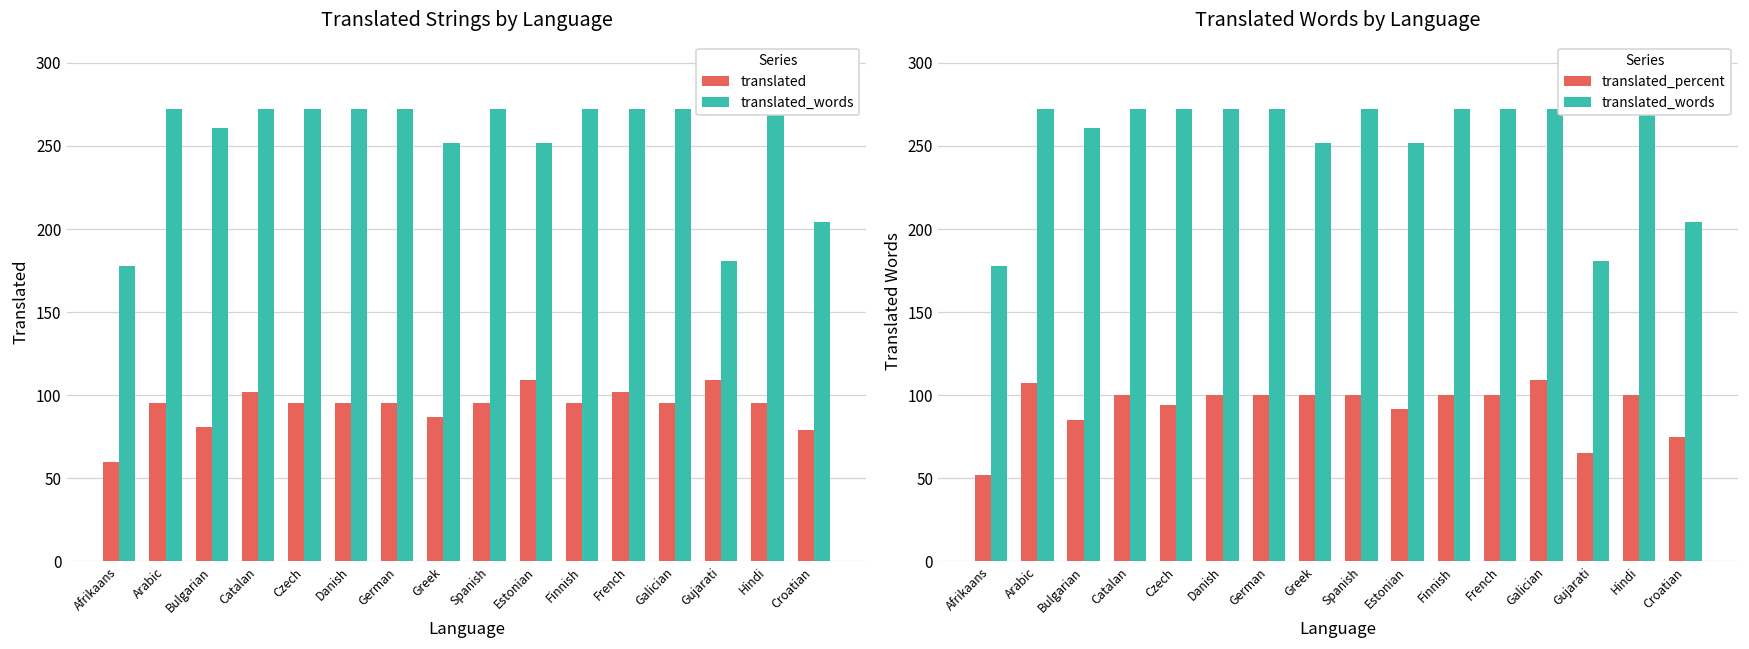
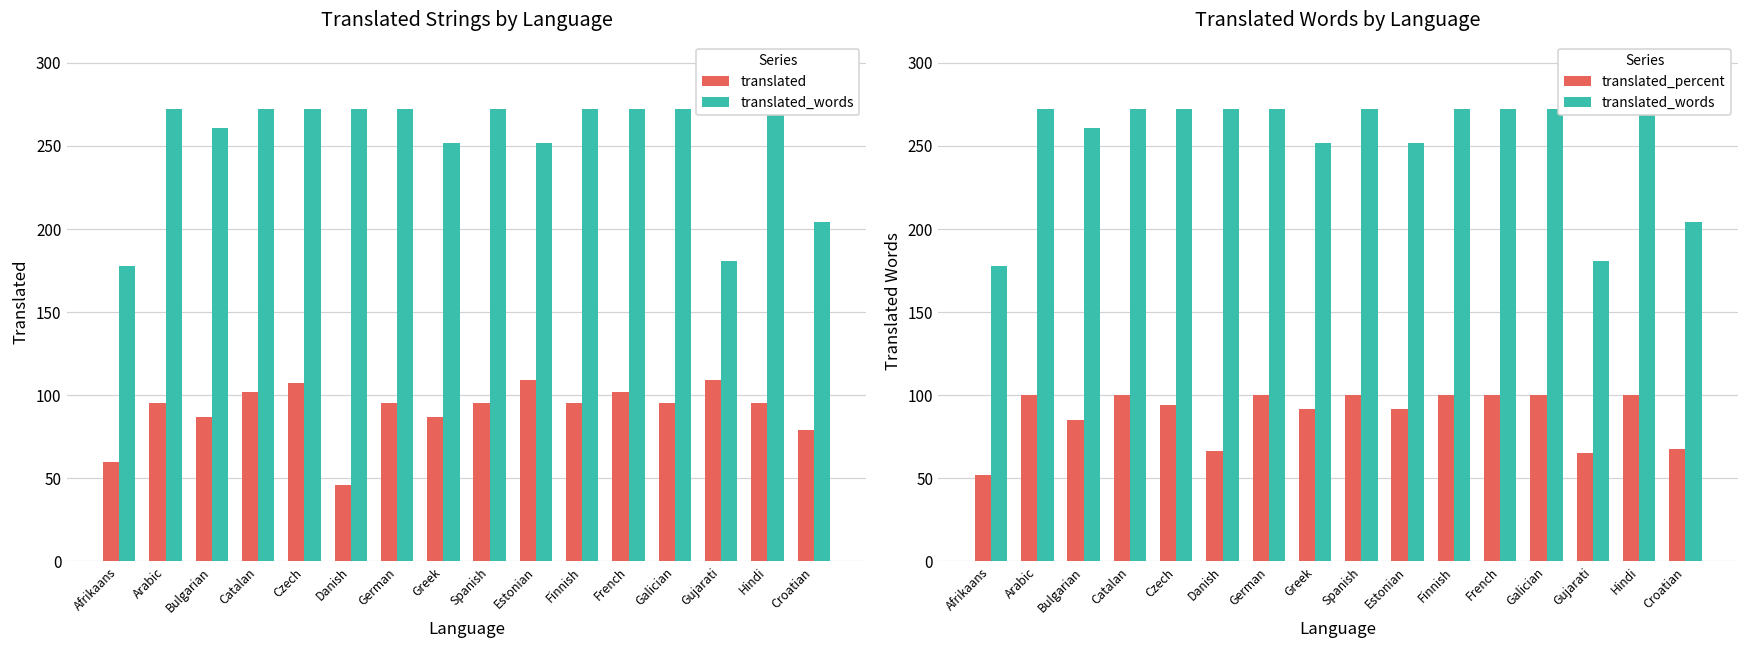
  {
    "Translated Strings by Language": {
      "translated": {
        "Afrikaans": 60,
        "Arabic": 95,
-       "Bulgarian": 81,
+       "Bulgarian": 87,
        "Catalan": 102,
-       "Czech": 95,
-       "Danish": 95,
+       "Czech": 107,
+       "Danish": 46,
        "German": 95,
        "Greek": 87,
        "Spanish": 95,
        "Estonian": 109,
        "Finnish": 95,
        "French": 102,
        "Galician": 95,
        "Gujarati": 109,
        "Hindi": 95,
        "Croatian": 79
      },
      "translated_words": {
        "Afrikaans": 178,
        "Arabic": 272,
        "Bulgarian": 261,
        "Catalan": 272,
        "Czech": 272,
        "Danish": 272,
        "German": 272,
        "Greek": 252,
        "Spanish": 272,
        "Estonian": 252,
        "Finnish": 272,
        "French": 272,
        "Galician": 272,
        "Gujarati": 181,
        "Croatian": 204
      }
    },
    "Translated Words by Language": {
      "translated_percent": {
        "Afrikaans": 52,
-       "Arabic": 107,
+       "Arabic": 100,
        "Bulgarian": 85,
        "Catalan": 100,
        "Czech": 94,
-       "Danish": 100,
+       "Danish": 66,
        "German": 100,
-       "Greek": 100,
+       "Greek": 92,
        "Spanish": 100,
        "Estonian": 92,
        "Finnish": 100,
        "French": 100,
-       "Galician": 109,
+       "Galician": 100,
        "Gujarati": 65,
        "Hindi": 100,
-       "Croatian": 75
+       "Croatian": 68
      },
      "translated_words": {
        "Afrikaans": 178,
        "Arabic": 272,
        "Bulgarian": 261,
        "Catalan": 272,
        "Czech": 272,
        "Danish": 272,
        "German": 272,
        "Greek": 252,
        "Spanish": 272,
        "Estonian": 252,
        "Finnish": 272,
        "French": 272,
        "Galician": 272,
        "Gujarati": 181,
        "Croatian": 204
      }
    }
  }
